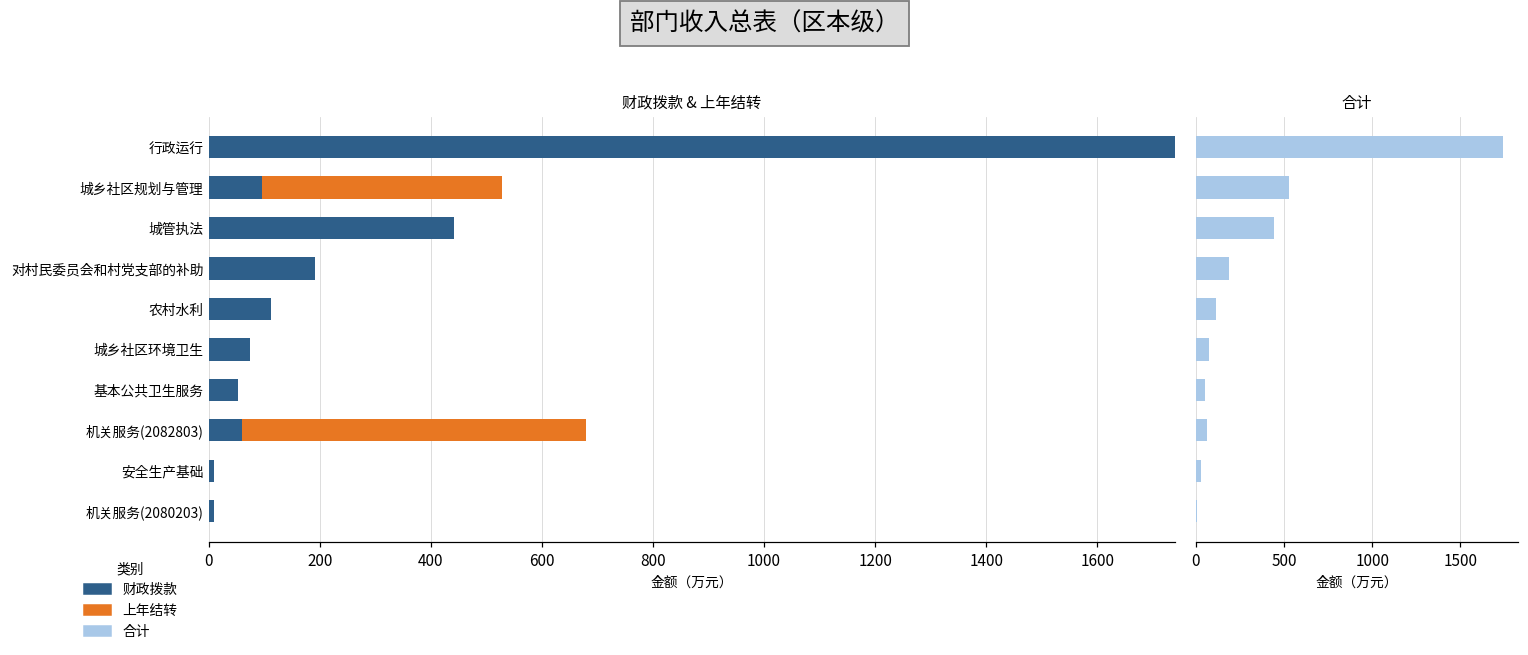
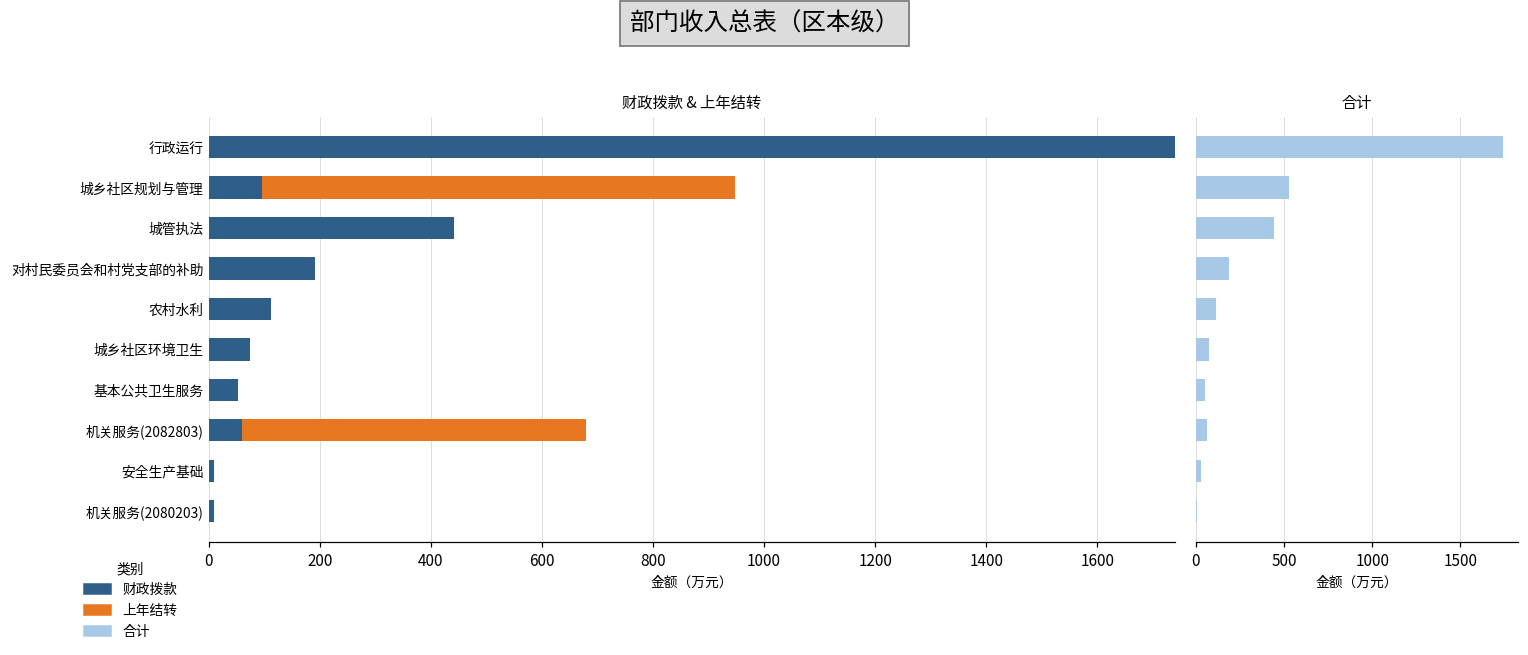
  {
    "财政拨款 & 上年结转": {
      "财政拨款": {
        "行政运行": 1740,
        "城乡社区规划与管理": 100,
        "城管执法": 440,
        "对村民委员会和村党支部的补助": 190,
        "农村水利": 110,
        "城乡社区环境卫生": 70,
        "基本公共卫生服务": 50,
        "机关服务(2082803)": 60,
        "安全生产基础": 10,
        "机关服务(2080203)": 10
      },
      "上年结转": {
        "行政运行": 0,
-       "城乡社区规划与管理": 430,
+       "城乡社区规划与管理": 850,
        "城管执法": 0,
        "对村民委员会和村党支部的补助": 0,
        "农村水利": 0,
        "城乡社区环境卫生": 0,
        "基本公共卫生服务": 0,
        "机关服务(2082803)": 620,
        "安全生产基础": 0,
        "机关服务(2080203)": 0
      }
    }
  }
